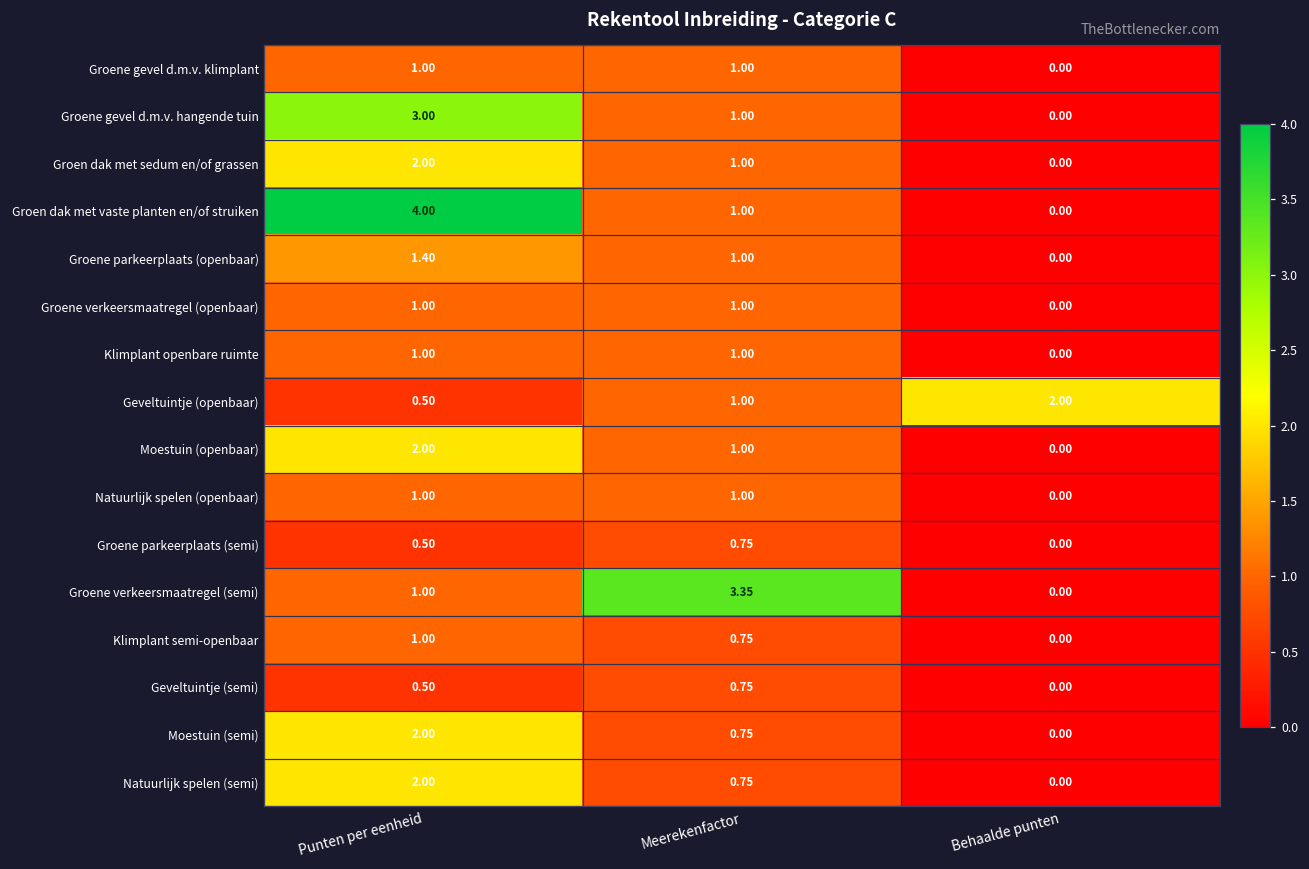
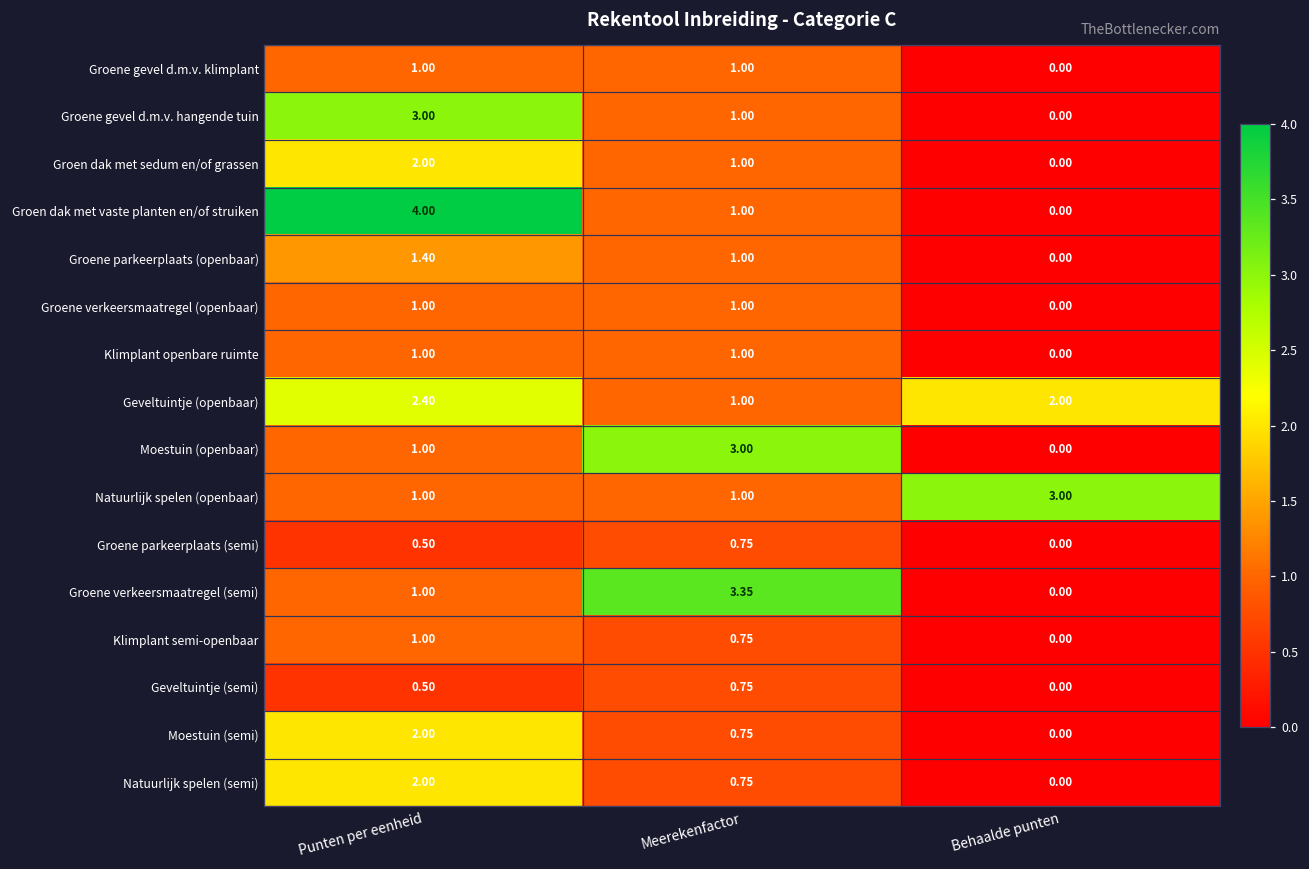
  {
    "Groene gevel d.m.v. klimplant": {
      "Punten per eenheid": 1.00,
      "Meerekenfactor": 1.00,
      "Behaalde punten": 0.00
    },
    "Groene gevel d.m.v. hangende tuin": {
      "Punten per eenheid": 3.00,
      "Meerekenfactor": 1.00,
      "Behaalde punten": 0.00
    },
    "Groen dak met sedum en/of grassen": {
      "Punten per eenheid": 2.00,
      "Meerekenfactor": 1.00,
      "Behaalde punten": 0.00
    },
    "Groen dak met vaste planten en/of struiken": {
      "Punten per eenheid": 4.00,
      "Meerekenfactor": 1.00,
      "Behaalde punten": 0.00
    },
    "Groene parkeerplaats (openbaar)": {
      "Punten per eenheid": 1.40,
      "Meerekenfactor": 1.00,
      "Behaalde punten": 0.00
    },
    "Groene verkeersmaatregel (openbaar)": {
      "Punten per eenheid": 1.00,
      "Meerekenfactor": 1.00,
      "Behaalde punten": 0.00
    },
    "Klimplant openbare ruimte": {
      "Punten per eenheid": 1.00,
      "Meerekenfactor": 1.00,
      "Behaalde punten": 0.00
    },
    "Geveltuintje (openbaar)": {
-     "Punten per eenheid": 0.50,
+     "Punten per eenheid": 2.40,
      "Meerekenfactor": 1.00,
      "Behaalde punten": 2.00
    },
    "Moestuin (openbaar)": {
-     "Punten per eenheid": 2.00,
-     "Meerekenfactor": 1.00,
+     "Punten per eenheid": 1.00,
+     "Meerekenfactor": 3.00,
      "Behaalde punten": 0.00
    },
    "Natuurlijk spelen (openbaar)": {
      "Punten per eenheid": 1.00,
      "Meerekenfactor": 1.00,
-     "Behaalde punten": 0.00
+     "Behaalde punten": 3.00
    },
    "Groene parkeerplaats (semi)": {
      "Punten per eenheid": 0.50,
      "Meerekenfactor": 0.75,
      "Behaalde punten": 0.00
    },
    "Groene verkeersmaatregel (semi)": {
      "Punten per eenheid": 1.00,
      "Meerekenfactor": 3.35,
      "Behaalde punten": 0.00
    },
    "Klimplant semi-openbaar": {
      "Punten per eenheid": 1.00,
      "Meerekenfactor": 0.75,
      "Behaalde punten": 0.00
    },
    "Geveltuintje (semi)": {
      "Punten per eenheid": 0.50,
      "Meerekenfactor": 0.75,
      "Behaalde punten": 0.00
    },
    "Moestuin (semi)": {
      "Punten per eenheid": 2.00,
      "Meerekenfactor": 0.75,
      "Behaalde punten": 0.00
    },
    "Natuurlijk spelen (semi)": {
      "Punten per eenheid": 2.00,
      "Meerekenfactor": 0.75,
      "Behaalde punten": 0.00
    }
  }
